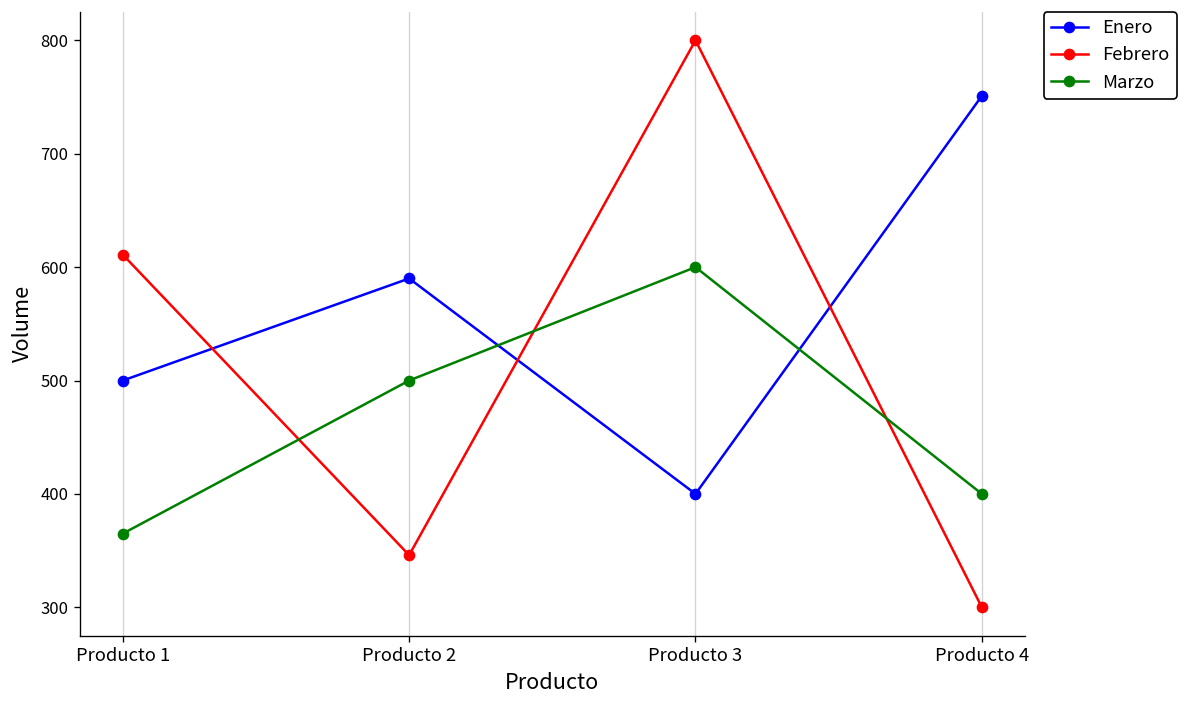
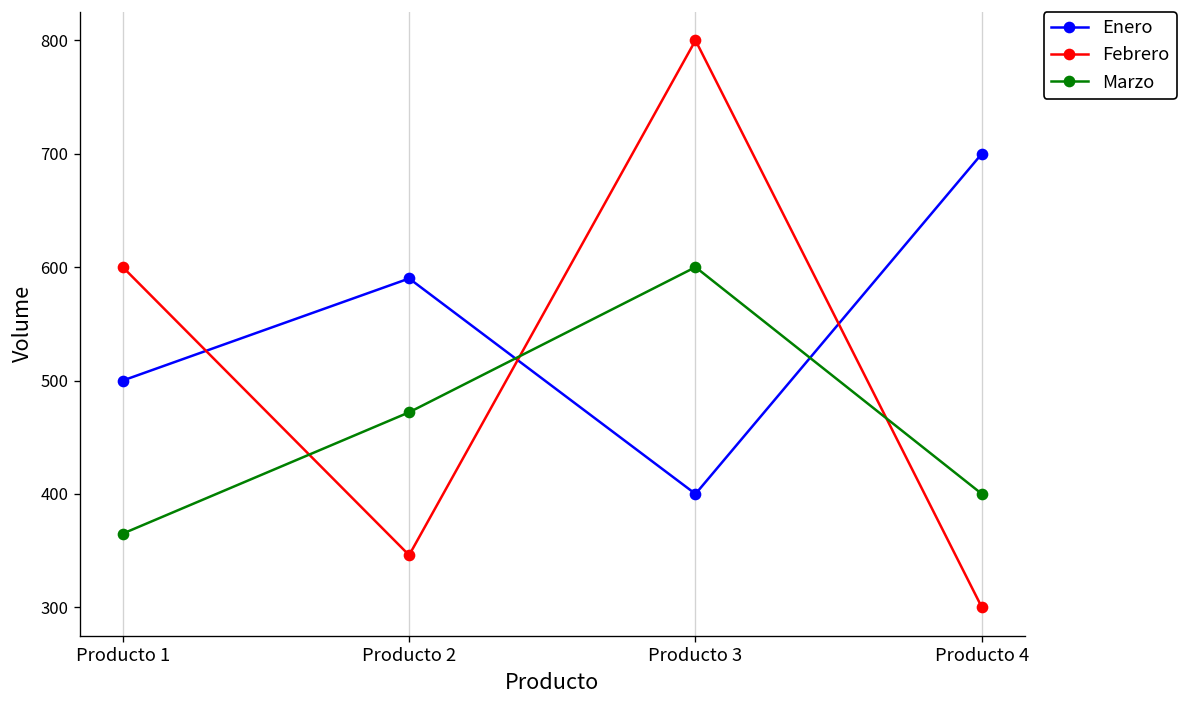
  {
    "Enero": {
      "Producto 1": 500,
      "Producto 2": 590,
      "Producto 3": 400,
-     "Producto 4": 750
+     "Producto 4": 700
    },
    "Febrero": {
-     "Producto 1": 610,
+     "Producto 1": 600,
      "Producto 2": 350,
      "Producto 3": 800,
      "Producto 4": 300
    },
    "Marzo": {
      "Producto 1": 370,
-     "Producto 2": 500,
+     "Producto 2": 470,
      "Producto 3": 600,
      "Producto 4": 400
    }
  }
